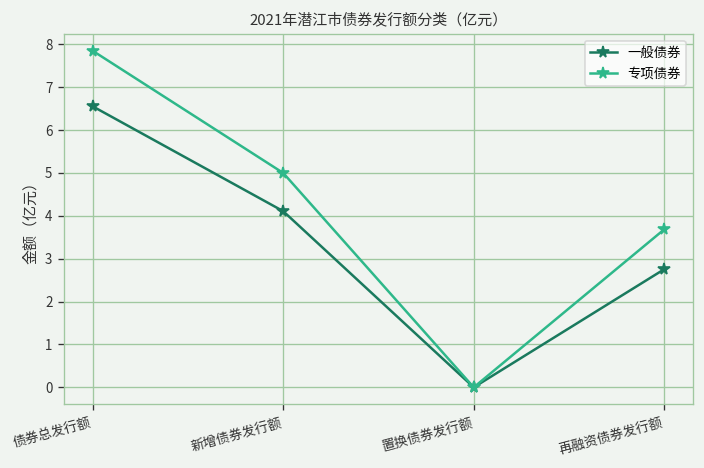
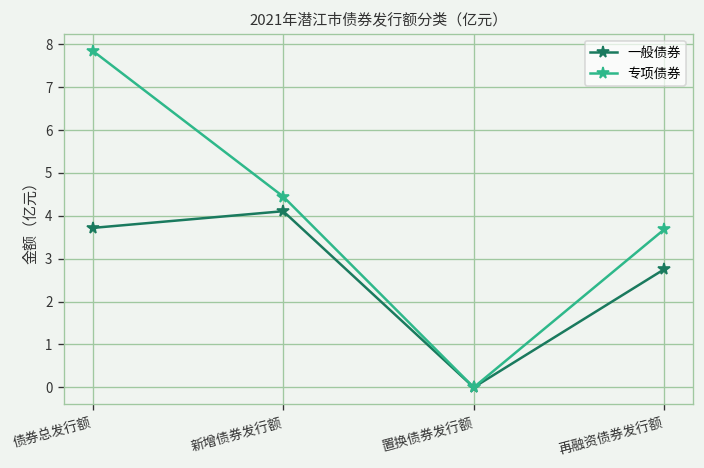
  {
    "一般债券": {
-     "债券总发行额": 6.6,
+     "债券总发行额": 3.7,
      "新增债券发行额": 4.1,
      "再融资债券发行额": 2.8
    },
    "专项债券": {
      "债券总发行额": 7.8,
-     "新增债券发行额": 5.0,
+     "新增债券发行额": 4.5,
      "再融资债券发行额": 3.7
    }
  }
